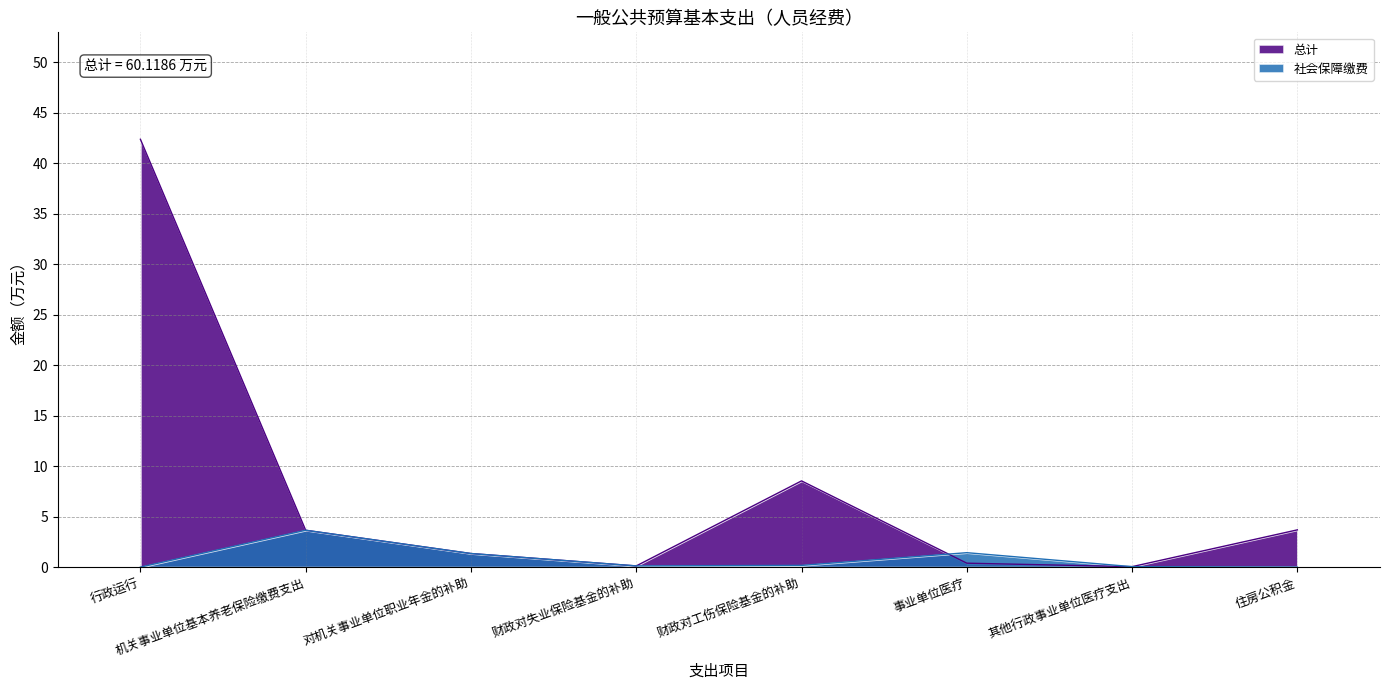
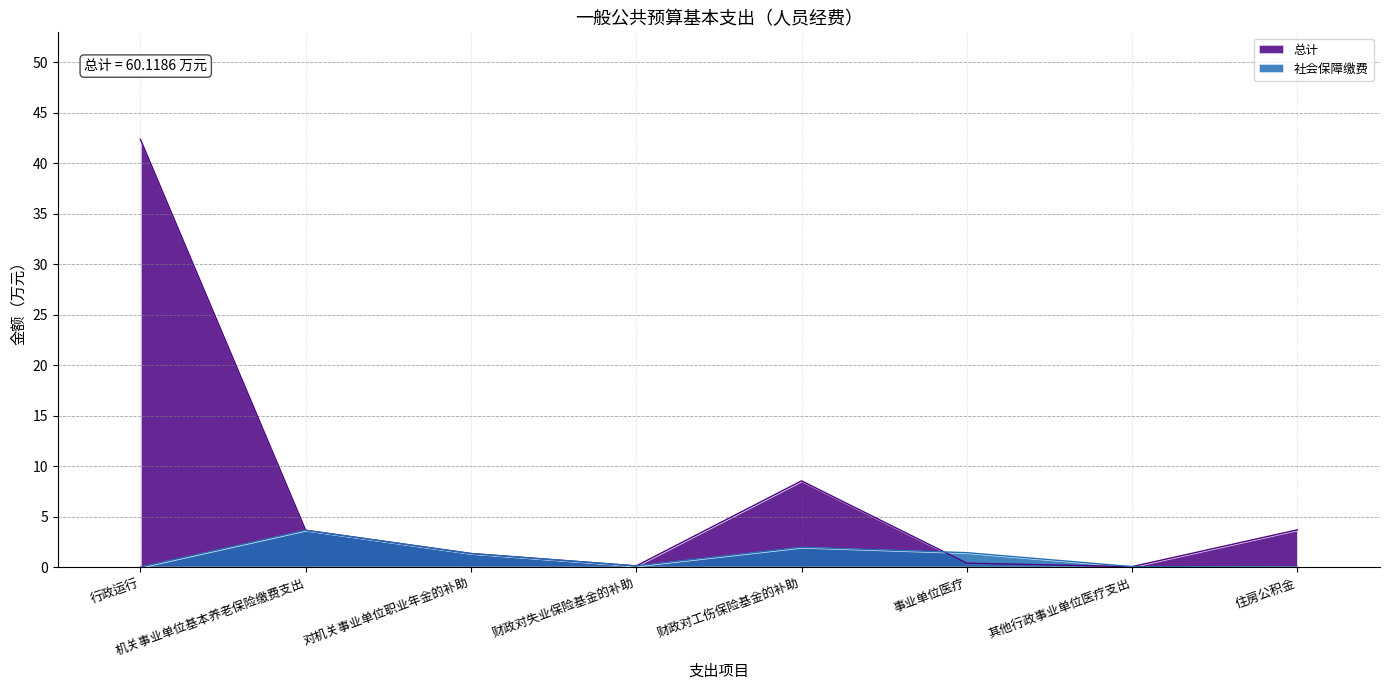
  {
    "总计": {
      "行政运行": 42.4,
      "财政对工伤保险基金的补助": 8.5,
      "事业单位医疗": 0.4,
      "住房公积金": 3.7
    },
    "社会保障缴费": {
      "行政运行": 0.0,
-     "财政对工伤保险基金的补助": 0.2,
+     "财政对工伤保险基金的补助": 2.0,
      "事业单位医疗": 1.4,
      "住房公积金": 0.0
    }
  }
